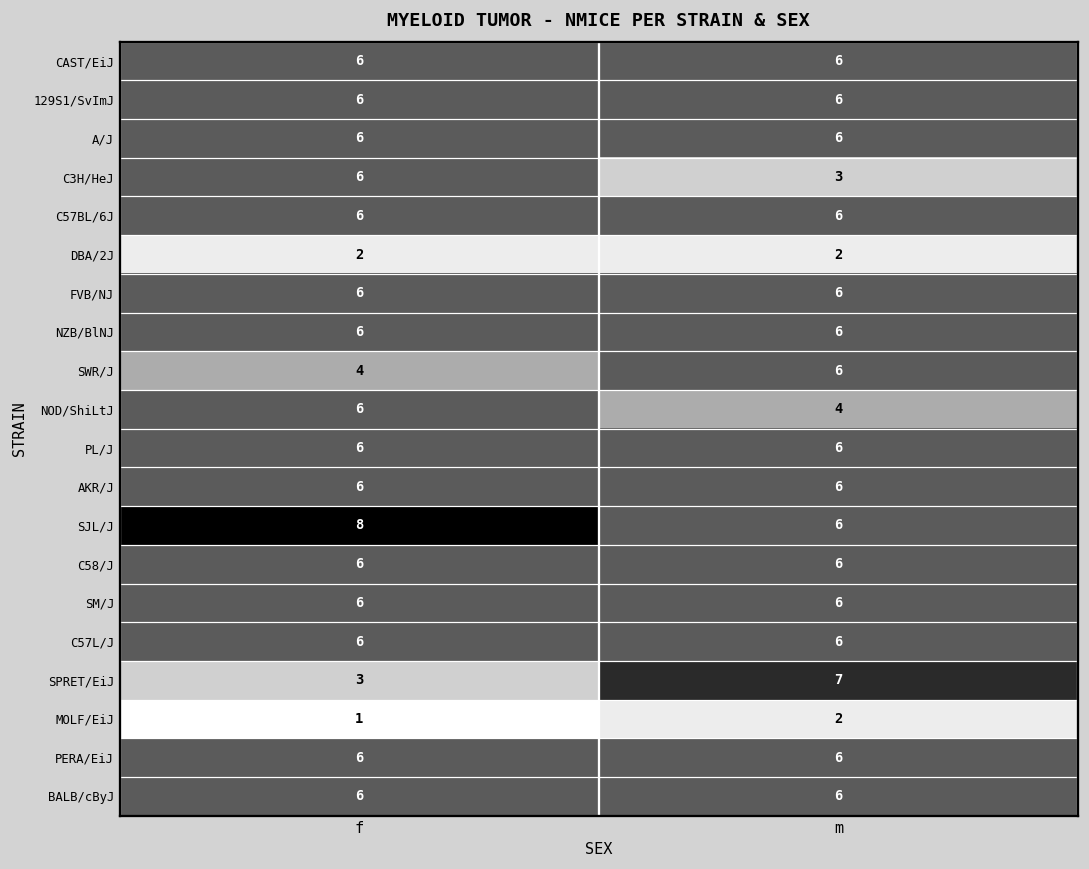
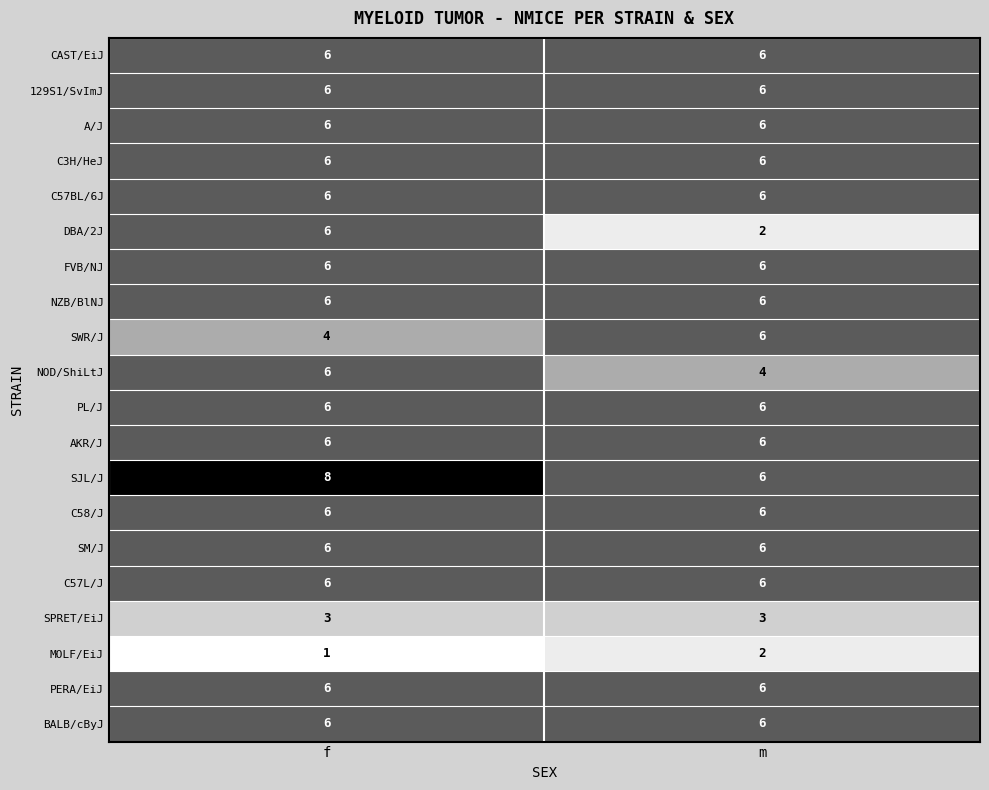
  {
    "CAST/EiJ": {
      "f": 6,
      "m": 6
    },
    "129S1/SvImJ": {
      "f": 6,
      "m": 6
    },
    "A/J": {
      "f": 6,
      "m": 6
    },
    "C3H/HeJ": {
      "f": 6,
-     "m": 3
+     "m": 6
    },
    "C57BL/6J": {
      "f": 6,
      "m": 6
    },
    "DBA/2J": {
-     "f": 2,
+     "f": 6,
      "m": 2
    },
    "FVB/NJ": {
      "f": 6,
      "m": 6
    },
    "NZB/BlNJ": {
      "f": 6,
      "m": 6
    },
    "SWR/J": {
      "f": 4,
      "m": 6
    },
    "NOD/ShiLtJ": {
      "f": 6,
      "m": 4
    },
    "PL/J": {
      "f": 6,
      "m": 6
    },
    "AKR/J": {
      "f": 6,
      "m": 6
    },
    "SJL/J": {
      "f": 8,
      "m": 6
    },
    "C58/J": {
      "f": 6,
      "m": 6
    },
    "SM/J": {
      "f": 6,
      "m": 6
    },
    "C57L/J": {
      "f": 6,
      "m": 6
    },
    "SPRET/EiJ": {
      "f": 3,
-     "m": 7
+     "m": 3
    },
    "MOLF/EiJ": {
      "f": 1,
      "m": 2
    },
    "PERA/EiJ": {
      "f": 6,
      "m": 6
    },
    "BALB/cByJ": {
      "f": 6,
      "m": 6
    }
  }
